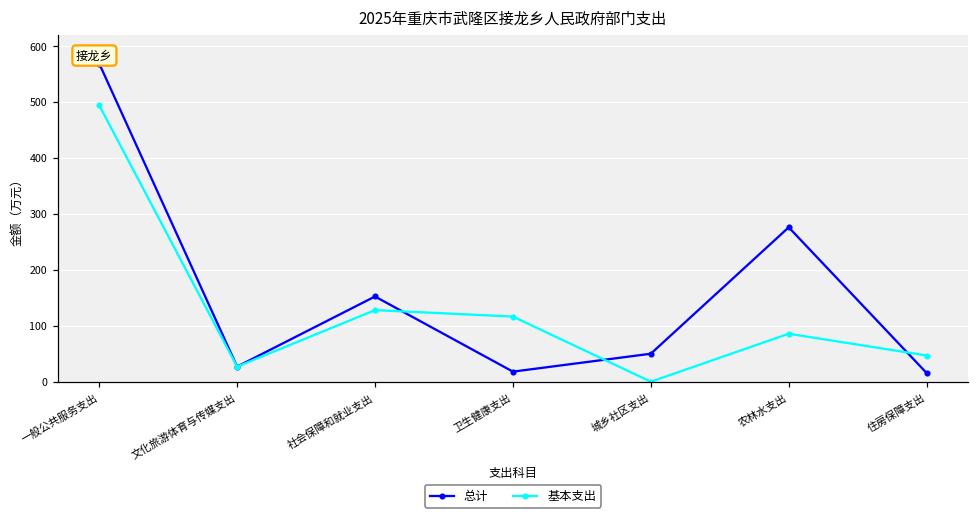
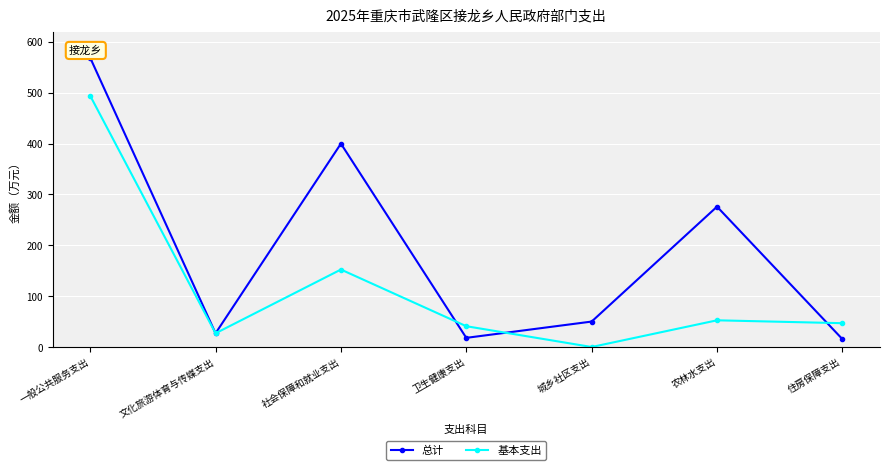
  {
    "总计": {
-     "社会保障和就业支出": 150,
+     "社会保障和就业支出": 400,
      "卫生健康支出": 20,
      "城乡社区支出": 50,
      "农林水支出": 280,
      "住房保障支出": 20
    },
    "基本支出": {
      "一般公共服务支出": 490,
-     "社会保障和就业支出": 130,
-     "卫生健康支出": 120,
+     "社会保障和就业支出": 150,
+     "卫生健康支出": 40,
      "城乡社区支出": 0,
-     "农林水支出": 90,
+     "农林水支出": 50,
      "住房保障支出": 50
    }
  }
